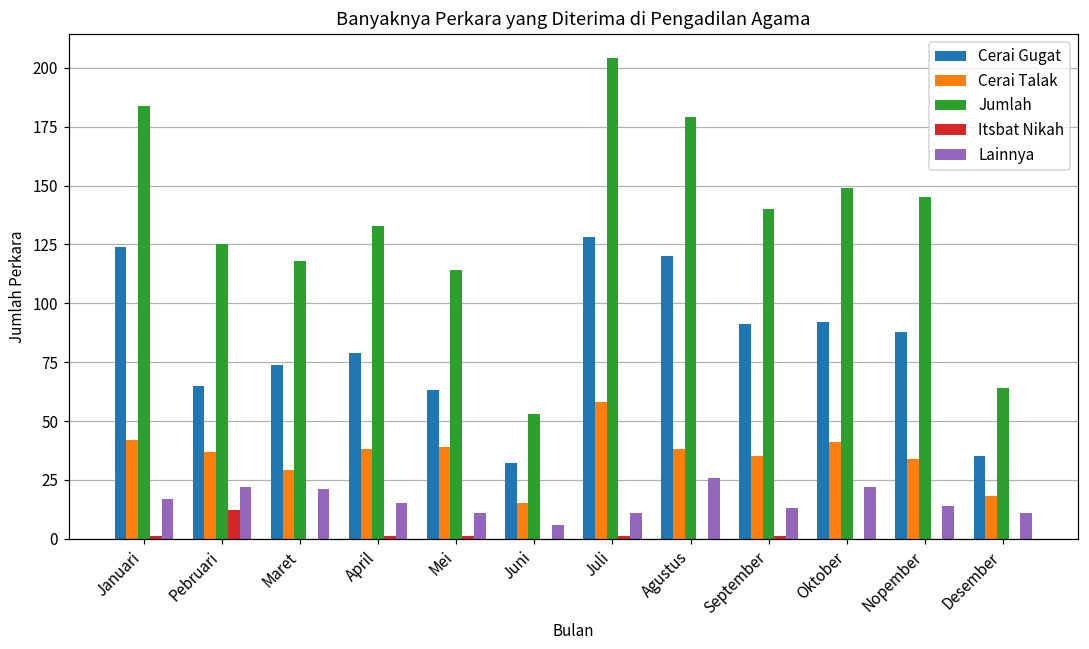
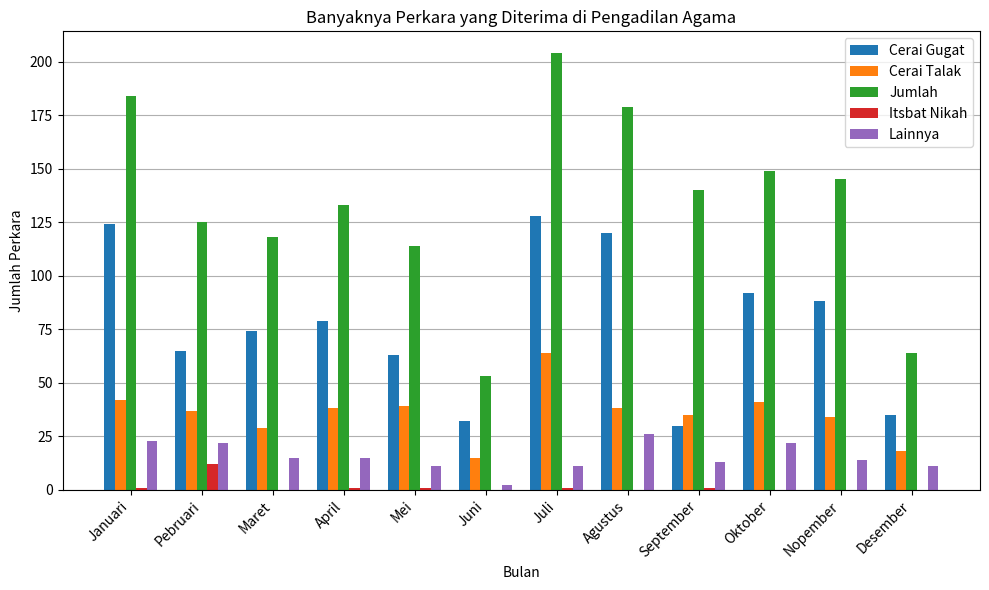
  {
    "Cerai Gugat": {
      "Januari": 124,
      "Pebruari": 65,
      "Maret": 74,
      "April": 79,
      "Mei": 63,
      "Juni": 32,
      "Juli": 128,
      "Agustus": 120,
-     "September": 91,
+     "September": 30,
      "Oktober": 92,
      "Nopember": 88,
      "Desember": 35
    },
    "Cerai Talak": {
      "Januari": 42,
      "Pebruari": 37,
      "Maret": 29,
      "April": 38,
      "Mei": 39,
      "Juni": 15,
-     "Juli": 58,
+     "Juli": 64,
      "Agustus": 38,
      "September": 35,
      "Oktober": 41,
      "Nopember": 34,
      "Desember": 18
    },
    "Jumlah": {
      "Januari": 184,
      "Pebruari": 125,
      "Maret": 118,
      "April": 133,
      "Mei": 114,
      "Juni": 53,
      "Juli": 204,
      "Agustus": 179,
      "September": 140,
      "Oktober": 149,
      "Nopember": 145,
      "Desember": 64
    },
    "Itsbat Nikah": {
      "Pebruari": 12,
      "Maret": 0,
      "Juni": 0,
      "Agustus": 0,
      "Oktober": 0,
      "Nopember": 0,
      "Desember": 0
    },
    "Lainnya": {
-     "Januari": 17,
+     "Januari": 23,
      "Pebruari": 22,
-     "Maret": 21,
+     "Maret": 15,
      "April": 15,
      "Mei": 11,
-     "Juni": 6,
+     "Juni": 2,
      "Juli": 11,
      "Agustus": 26,
      "September": 13,
      "Oktober": 22,
      "Nopember": 14,
      "Desember": 11
    }
  }
